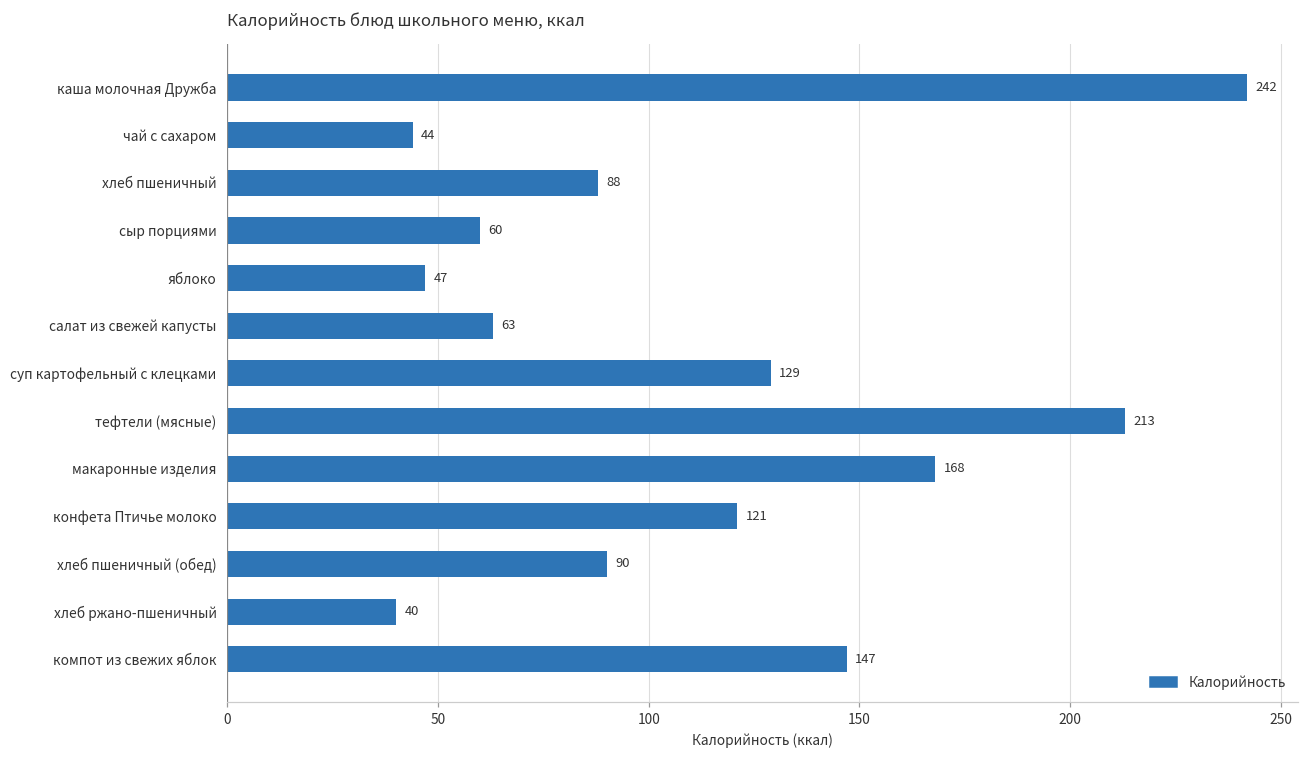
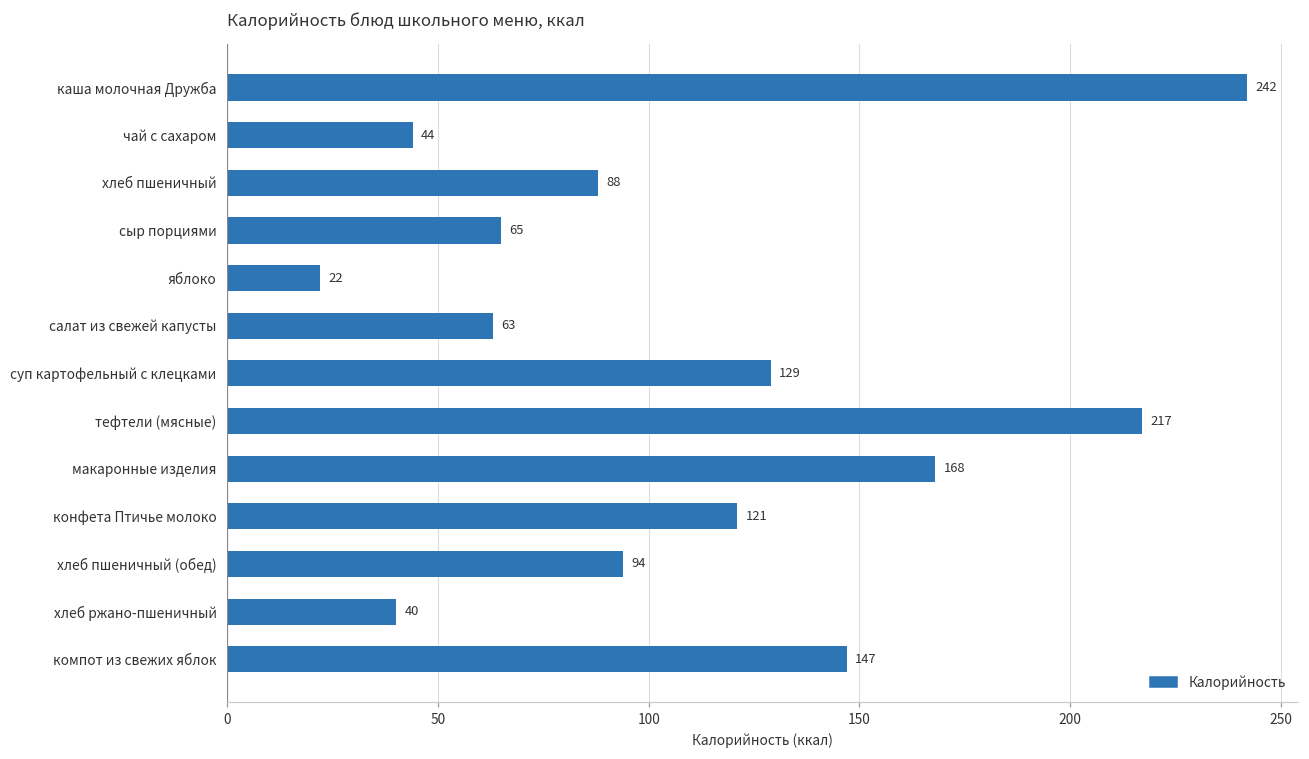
  {
    "каша молочная Дружба": 242,
    "чай с сахаром": 44,
    "хлеб пшеничный": 88,
-   "сыр порциями": 60,
-   "яблоко": 47,
+   "сыр порциями": 65,
+   "яблоко": 22,
    "салат из свежей капусты": 63,
    "суп картофельный с клецками": 129,
-   "тефтели (мясные)": 213,
+   "тефтели (мясные)": 217,
    "макаронные изделия": 168,
    "конфета Птичье молоко": 121,
-   "хлеб пшеничный (обед)": 90,
+   "хлеб пшеничный (обед)": 94,
    "хлеб ржано-пшеничный": 40,
    "компот из свежих яблок": 147
  }
